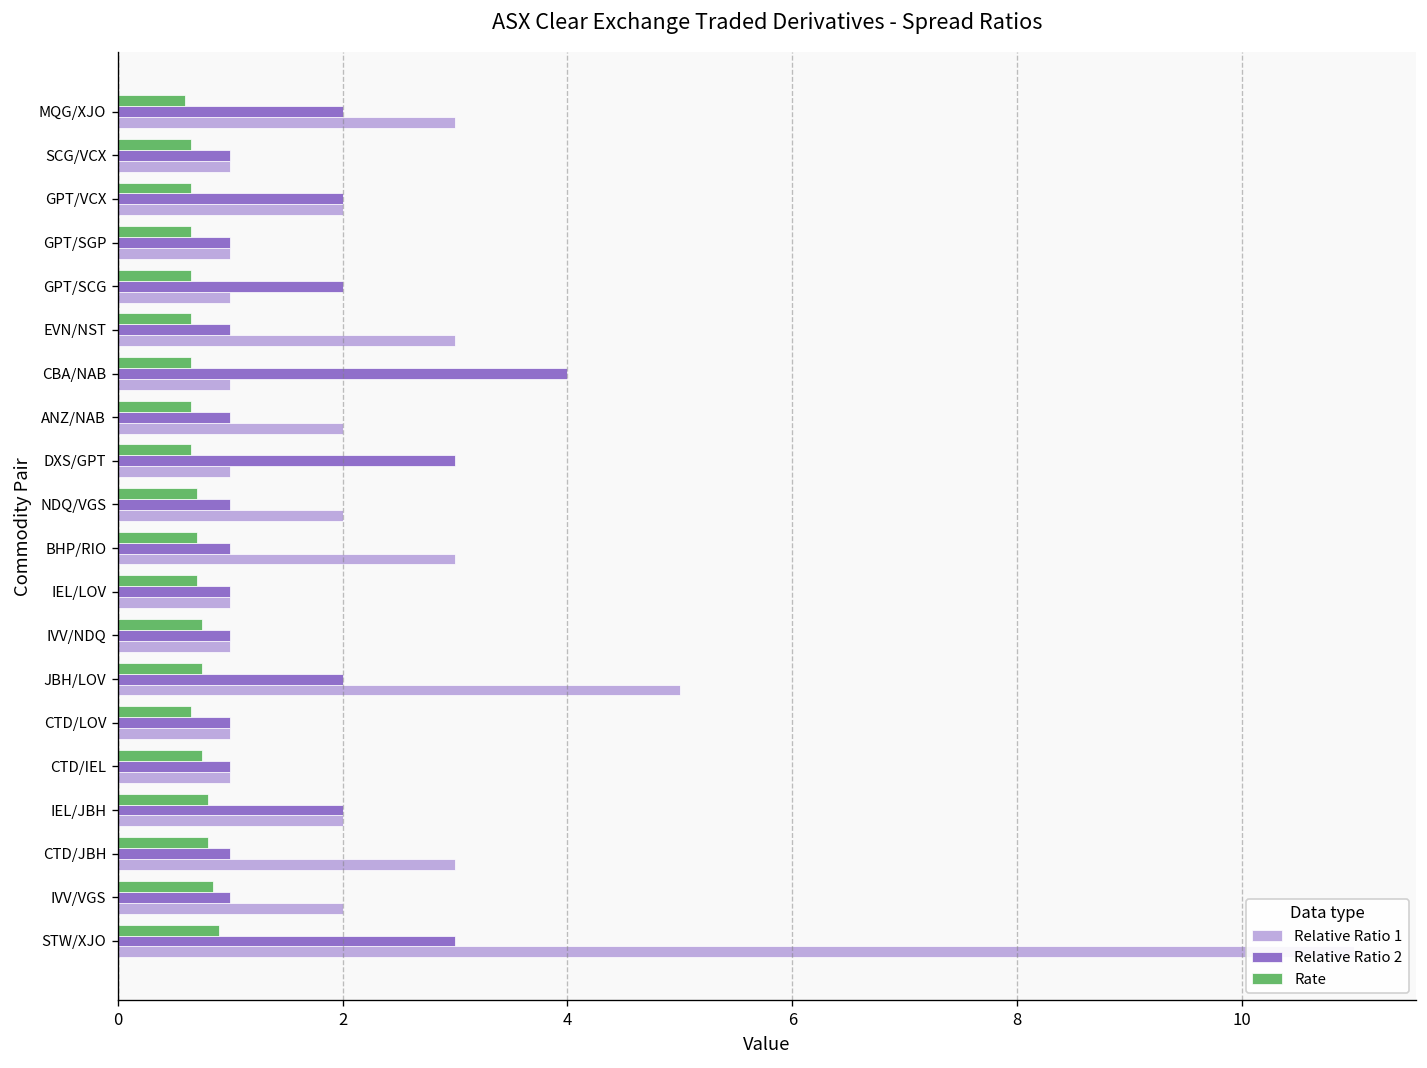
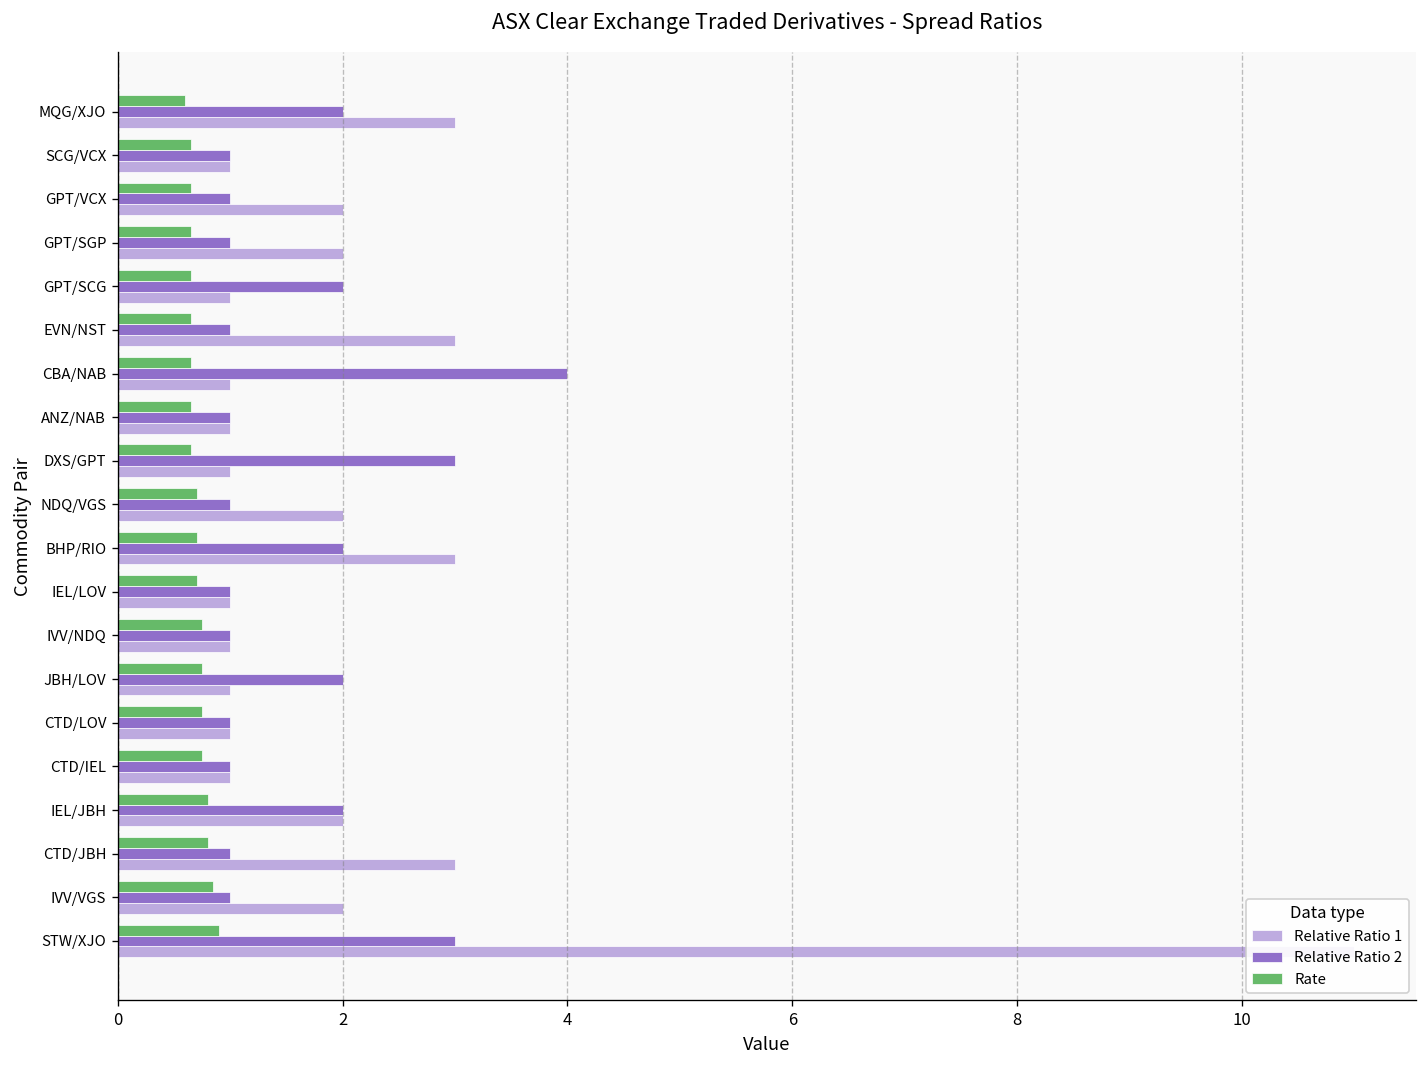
  {
    "Relative Ratio 1": {
      "MQG/XJO": 3,
      "SCG/VCX": 1,
      "GPT/VCX": 2,
-     "GPT/SGP": 1,
+     "GPT/SGP": 2,
      "GPT/SCG": 1,
      "EVN/NST": 3,
      "CBA/NAB": 1,
-     "ANZ/NAB": 2,
+     "ANZ/NAB": 1,
      "DXS/GPT": 1,
      "NDQ/VGS": 2,
      "BHP/RIO": 3,
      "IEL/LOV": 1,
      "IVV/NDQ": 1,
-     "JBH/LOV": 5,
+     "JBH/LOV": 1,
      "CTD/LOV": 1,
      "CTD/IEL": 1,
      "IEL/JBH": 2,
      "CTD/JBH": 3,
      "IVV/VGS": 2
    },
    "Relative Ratio 2": {
      "MQG/XJO": 2,
      "SCG/VCX": 1,
-     "GPT/VCX": 2,
+     "GPT/VCX": 1,
      "GPT/SGP": 1,
      "GPT/SCG": 2,
      "EVN/NST": 1,
      "CBA/NAB": 4,
      "ANZ/NAB": 1,
      "DXS/GPT": 3,
      "NDQ/VGS": 1,
-     "BHP/RIO": 1,
+     "BHP/RIO": 2,
      "IEL/LOV": 1,
      "IVV/NDQ": 1,
      "JBH/LOV": 2,
      "CTD/LOV": 1,
      "CTD/IEL": 1,
      "IEL/JBH": 2,
      "CTD/JBH": 1,
      "IVV/VGS": 1,
      "STW/XJO": 3
    },
    "Rate": {
      "MQG/XJO": 0.6,
      "SCG/VCX": 0.7,
      "GPT/VCX": 0.7,
      "GPT/SGP": 0.7,
      "GPT/SCG": 0.7,
      "EVN/NST": 0.7,
      "CBA/NAB": 0.7,
      "ANZ/NAB": 0.7,
      "DXS/GPT": 0.7,
      "NDQ/VGS": 0.7,
      "BHP/RIO": 0.7,
      "IEL/LOV": 0.7,
      "IVV/NDQ": 0.8,
      "JBH/LOV": 0.8,
-     "CTD/LOV": 0.7,
+     "CTD/LOV": 0.8,
      "CTD/IEL": 0.8,
      "IEL/JBH": 0.8,
      "CTD/JBH": 0.8,
      "IVV/VGS": 0.9,
      "STW/XJO": 0.9
    }
  }
